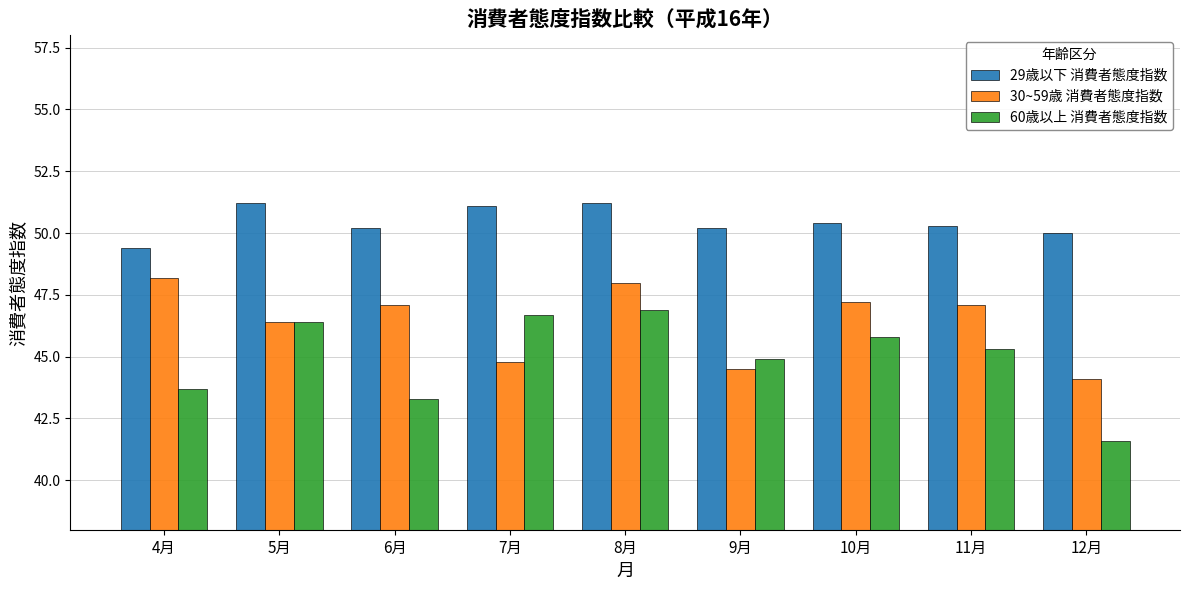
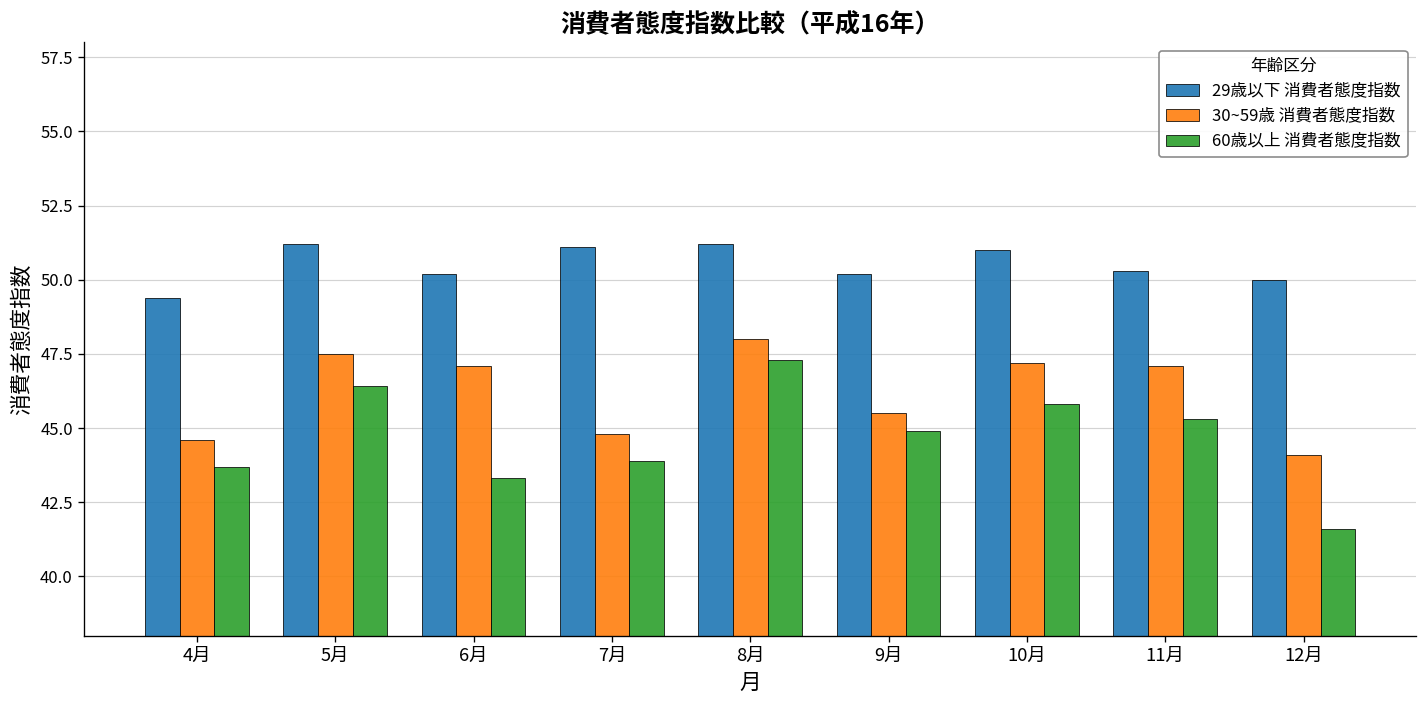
  {
    "29歳以下 消費者態度指数": {
      "4月": 49.4,
      "5月": 51.2,
      "6月": 50.2,
      "7月": 51.1,
      "8月": 51.2,
      "9月": 50.2,
-     "10月": 50.4,
+     "10月": 51.0,
      "11月": 50.3,
      "12月": 50.0
    },
    "30~59歳 消費者態度指数": {
-     "4月": 48.2,
-     "5月": 46.4,
+     "4月": 44.6,
+     "5月": 47.5,
      "6月": 47.1,
      "7月": 44.8,
      "8月": 48.0,
-     "9月": 44.5,
+     "9月": 45.5,
      "10月": 47.2,
      "11月": 47.1,
      "12月": 44.1
    },
    "60歳以上 消費者態度指数": {
      "4月": 43.7,
      "5月": 46.4,
      "6月": 43.3,
-     "7月": 46.7,
-     "8月": 46.9,
+     "7月": 43.9,
+     "8月": 47.3,
      "9月": 44.9,
      "10月": 45.8,
      "11月": 45.3,
      "12月": 41.6
    }
  }
